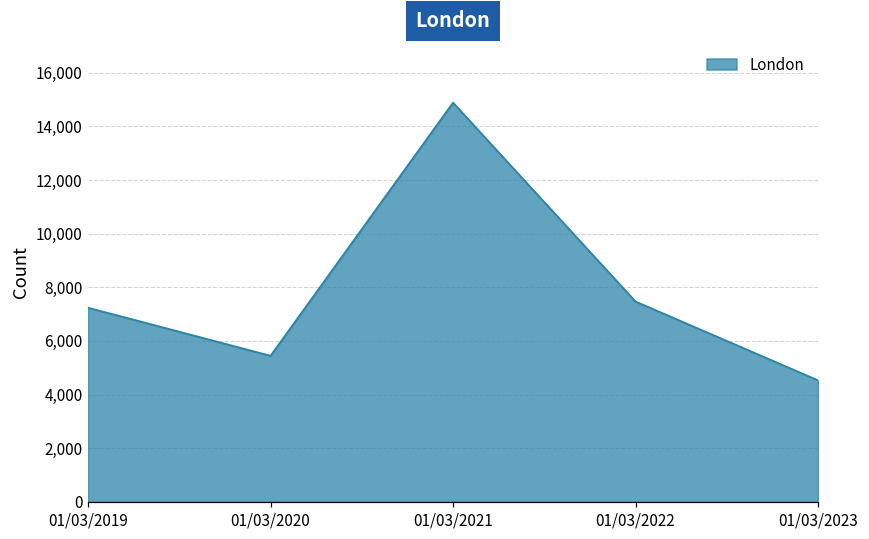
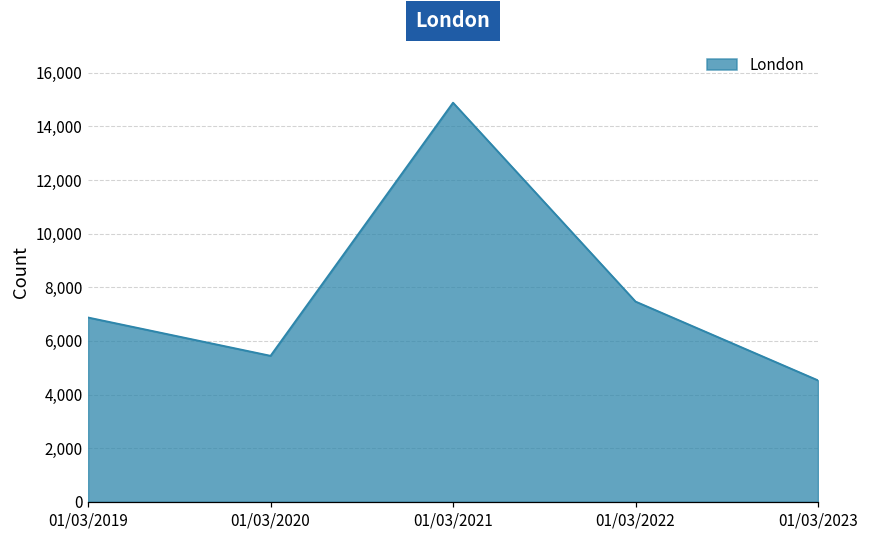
  {
-   "01/03/2019": "7,200",
+   "01/03/2019": "6,900",
    "01/03/2020": "5,400",
    "01/03/2021": "14,900",
    "01/03/2022": "7,500",
    "01/03/2023": "4,500"
  }
